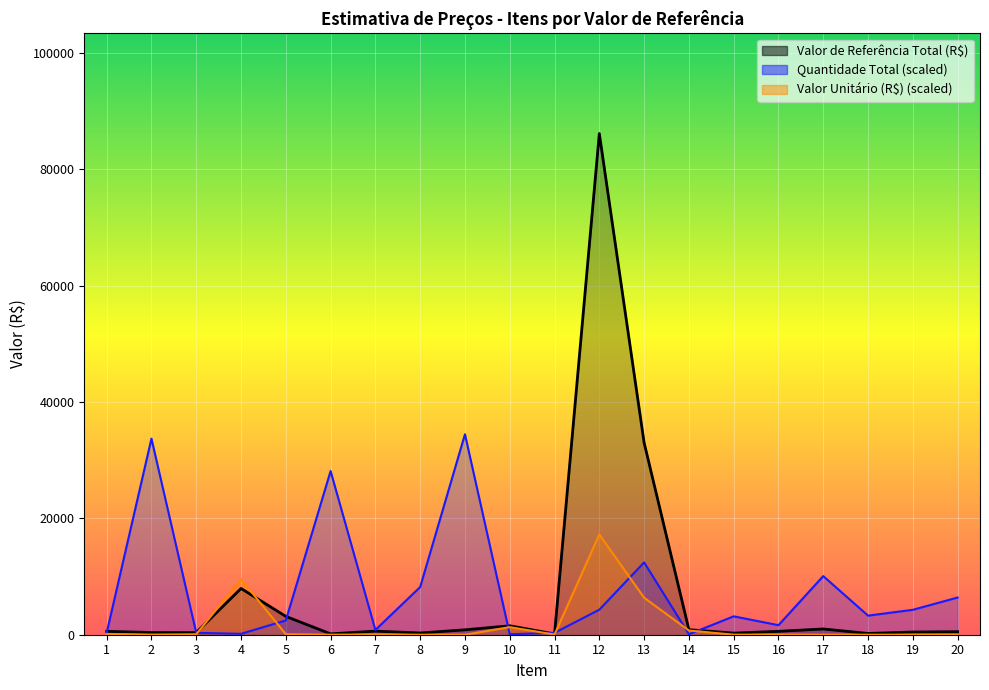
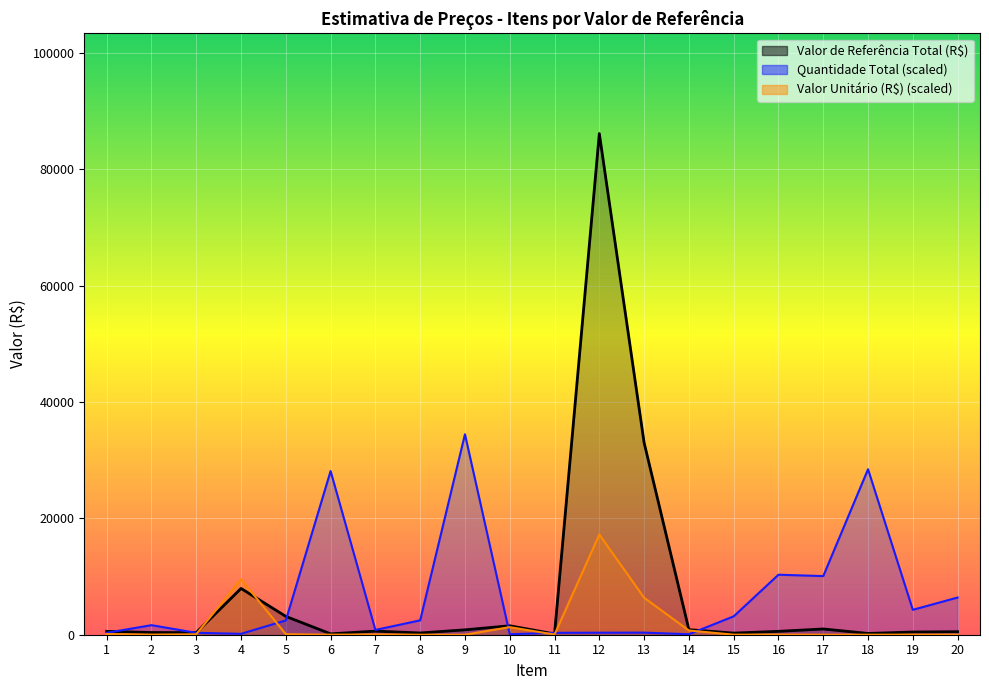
  {
    "Quantidade Total (scaled)": {
-     "2": 34000,
+     "2": 2000,
      "4": 0,
      "5": 2000,
      "6": 28000,
-     "8": 8000,
+     "8": 2000,
      "9": 34000,
      "10": 0,
-     "12": 4000,
-     "13": 12000,
+     "12": 0,
+     "13": 0,
      "14": 0,
      "15": 3000,
-     "16": 2000,
+     "16": 10000,
      "17": 10000,
-     "18": 3000,
+     "18": 28000,
      "19": 4000,
      "20": 6000
    },
    "Valor Unitário (R$) (scaled)": {
      "4": 10000,
      "5": 0,
      "7": 0,
      "9": 0,
      "12": 17000,
      "13": 6000,
      "16": 0,
      "17": 0,
      "19": 0,
      "20": 0
    }
  }
